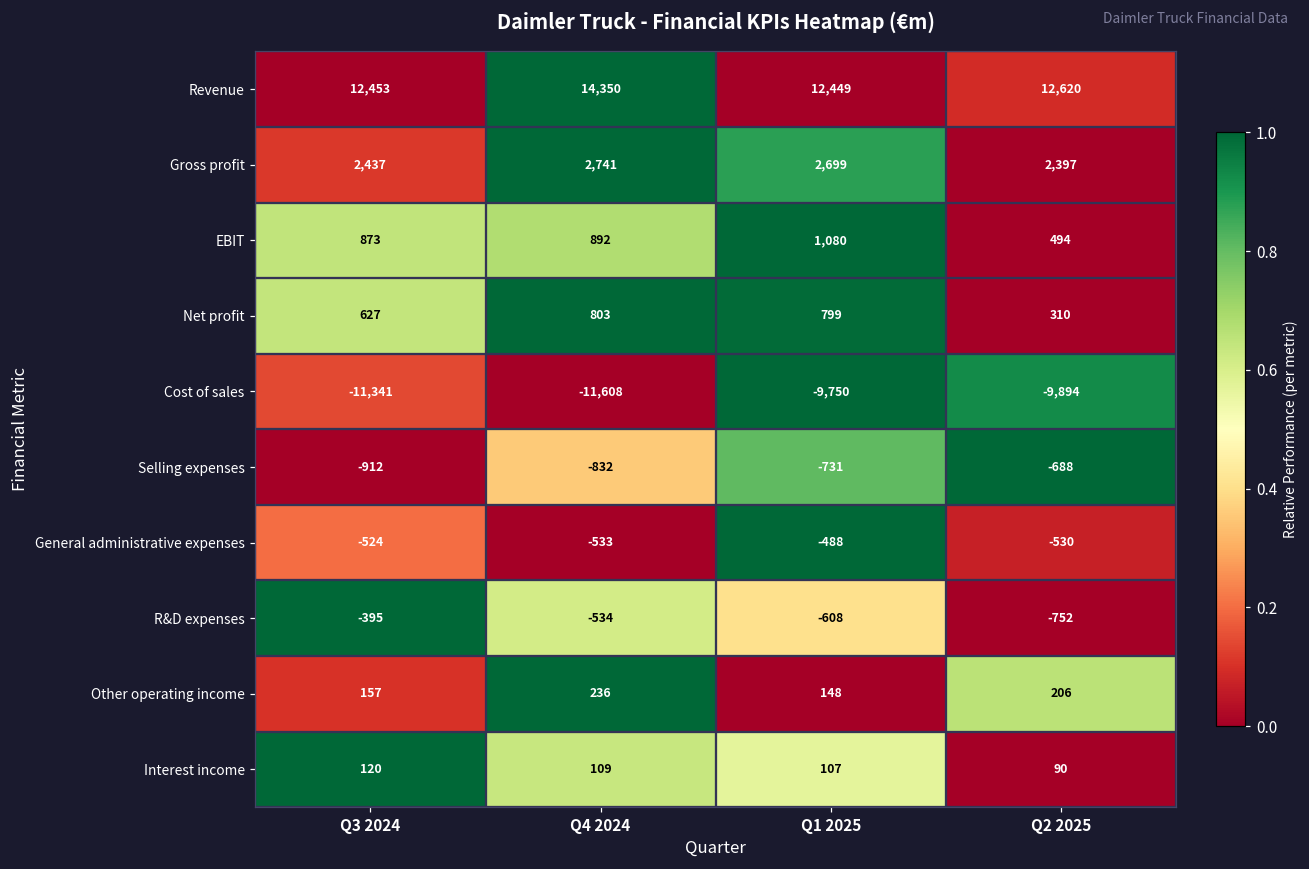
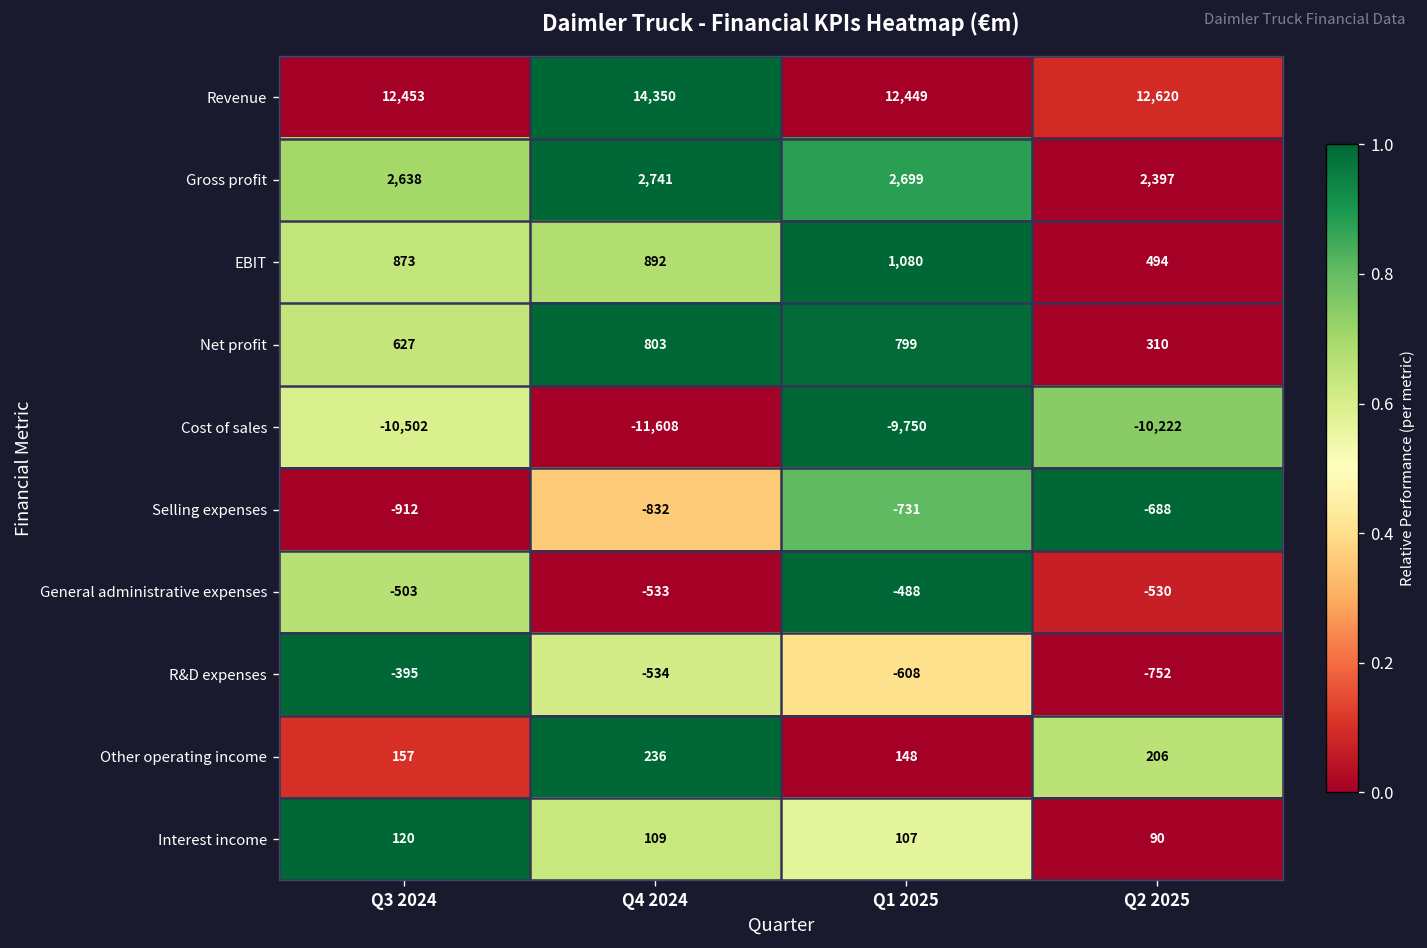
  {
    "Revenue": {
      "Q3 2024": "12,453",
      "Q4 2024": "14,350",
      "Q1 2025": "12,449",
      "Q2 2025": "12,620"
    },
    "Gross profit": {
-     "Q3 2024": "2,437",
+     "Q3 2024": "2,638",
      "Q4 2024": "2,741",
      "Q1 2025": "2,699",
      "Q2 2025": "2,397"
    },
    "EBIT": {
      "Q3 2024": "873",
      "Q4 2024": "892",
      "Q1 2025": "1,080",
      "Q2 2025": "494"
    },
    "Net profit": {
      "Q3 2024": "627",
      "Q4 2024": "803",
      "Q1 2025": "799",
      "Q2 2025": "310"
    },
    "Cost of sales": {
-     "Q3 2024": "-11,341",
+     "Q3 2024": "-10,502",
      "Q4 2024": "-11,608",
      "Q1 2025": "-9,750",
-     "Q2 2025": "-9,894"
+     "Q2 2025": "-10,222"
    },
    "Selling expenses": {
      "Q3 2024": "-912",
      "Q4 2024": "-832",
      "Q1 2025": "-731",
      "Q2 2025": "-688"
    },
    "General administrative expenses": {
-     "Q3 2024": "-524",
+     "Q3 2024": "-503",
      "Q4 2024": "-533",
      "Q1 2025": "-488",
      "Q2 2025": "-530"
    },
    "R&D expenses": {
      "Q3 2024": "-395",
      "Q4 2024": "-534",
      "Q1 2025": "-608",
      "Q2 2025": "-752"
    },
    "Other operating income": {
      "Q3 2024": "157",
      "Q4 2024": "236",
      "Q1 2025": "148",
      "Q2 2025": "206"
    },
    "Interest income": {
      "Q3 2024": "120",
      "Q4 2024": "109",
      "Q1 2025": "107",
      "Q2 2025": "90"
    }
  }
